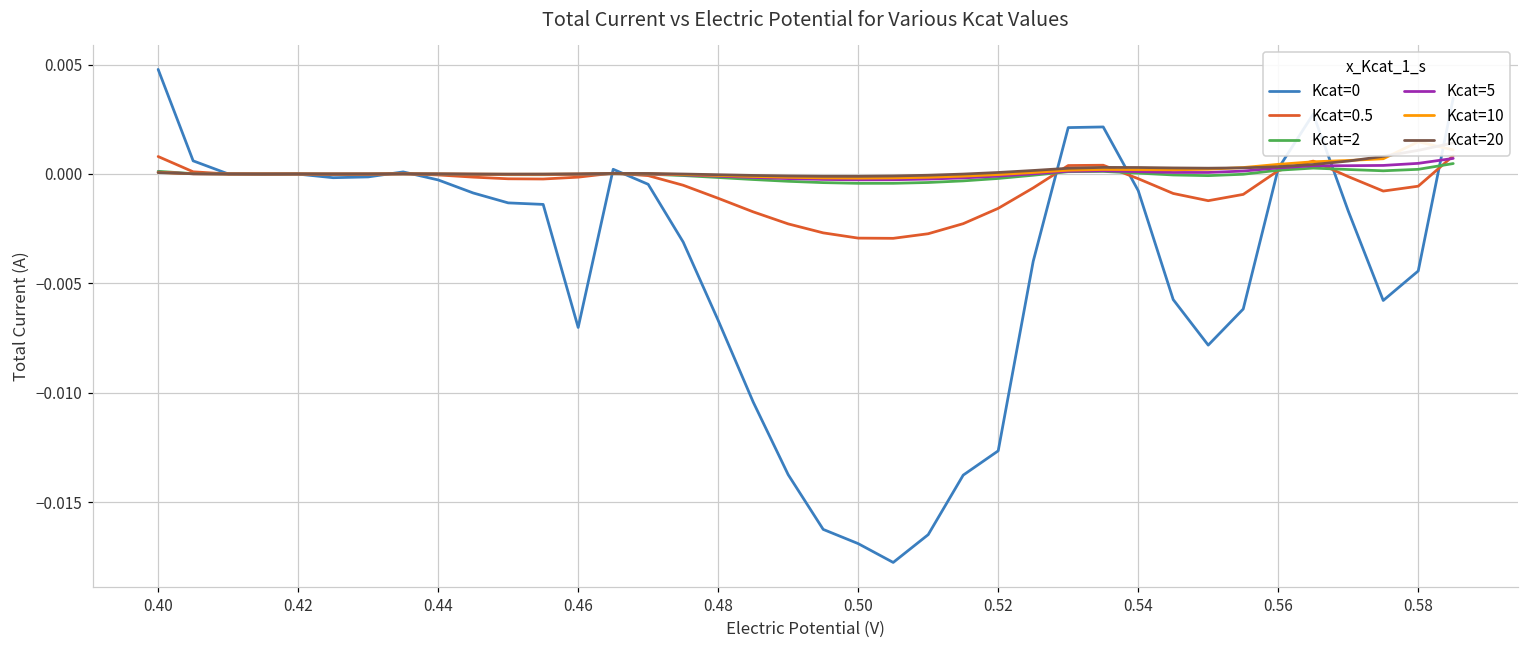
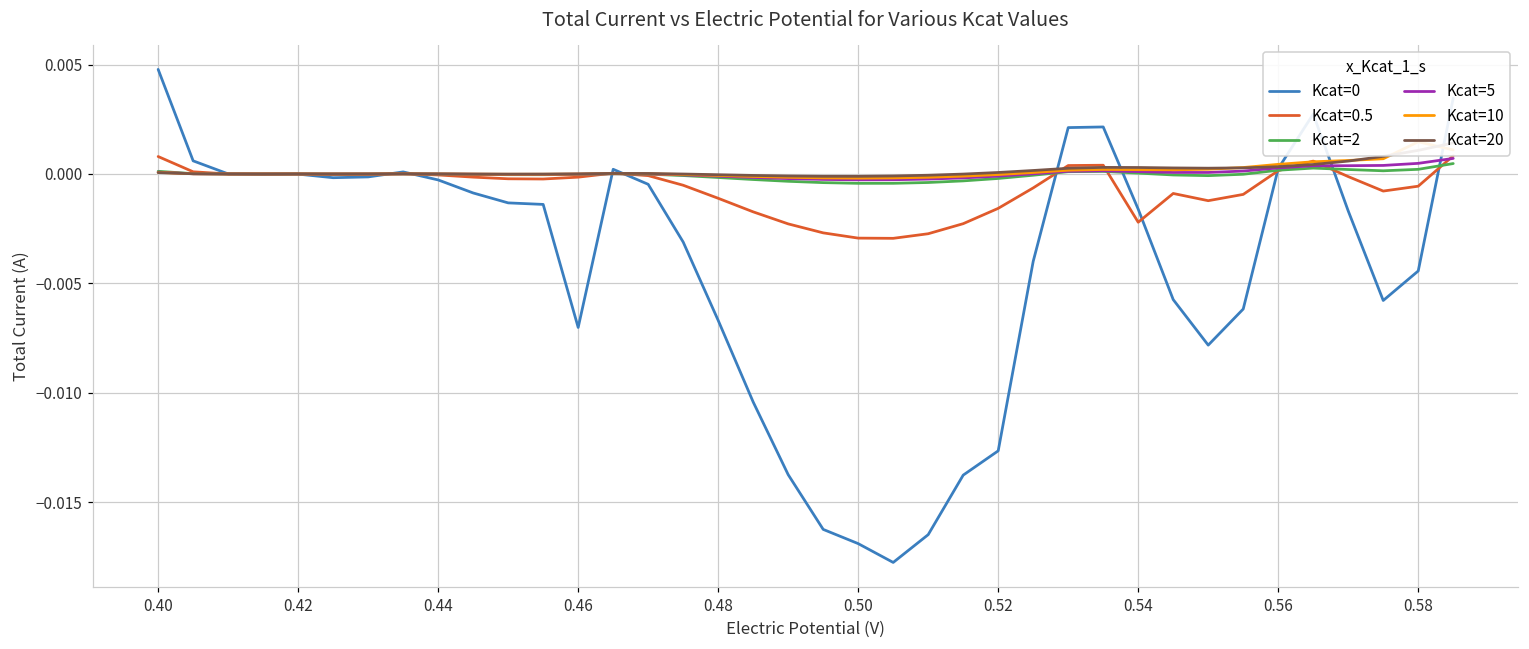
  {
    "Kcat=0": {
      "0.40": 0.0048,
      "0.44": -0.0003,
      "0.46": -0.0070,
      "0.48": -0.0067,
      "0.50": -0.0169,
      "0.52": -0.0127,
-     "0.54": -0.0008,
+     "0.54": -0.0016,
      "0.58": -0.0044
    },
    "Kcat=0.5": {
      "0.40": 0.0008,
      "0.48": -0.0011,
      "0.50": -0.0029,
      "0.52": -0.0016,
-     "0.54": -0.0002,
+     "0.54": -0.0022,
      "0.58": -0.0006
    },
    "Kcat=2": {
      "0.50": -0.0004,
      "0.58": 0.0002
    },
    "Kcat=5": {
      "0.58": 0.0005
    },
    "Kcat=20": {
      "0.58": 0.0011
    }
  }
